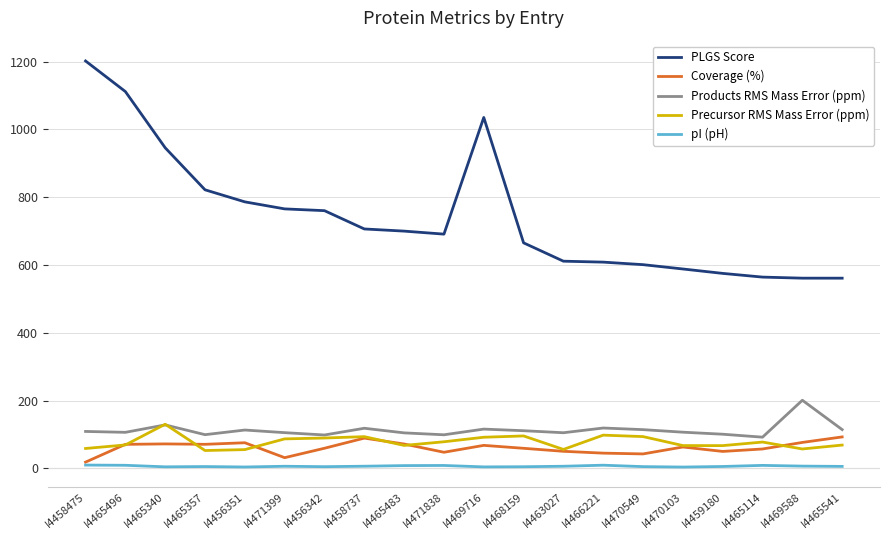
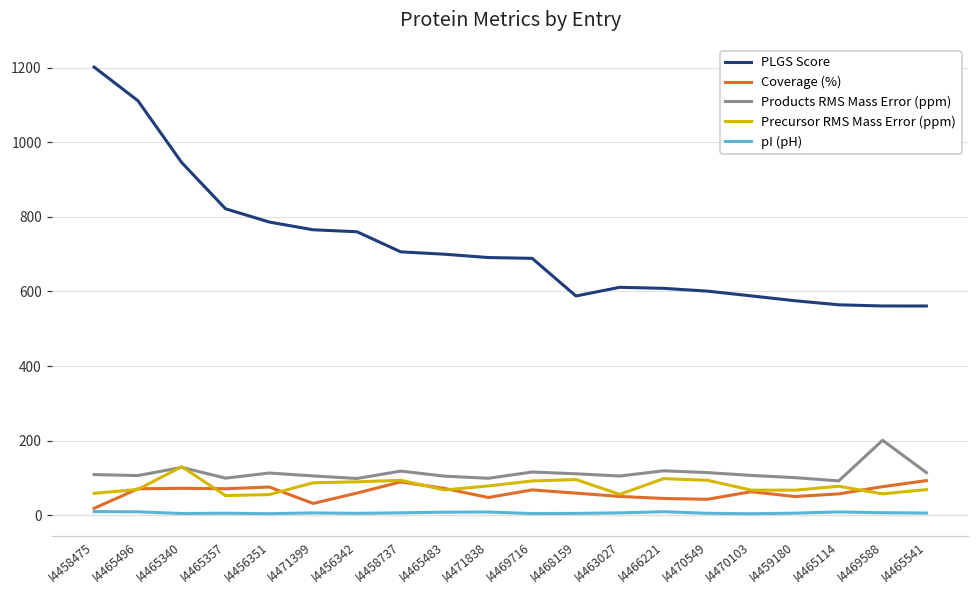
  {
    "PLGS Score": {
      "I4458475": 1200,
      "I4465496": 1110,
      "I4465340": 950,
      "I4465357": 820,
      "I4456351": 790,
      "I4471399": 770,
      "I4456342": 760,
      "I4458737": 710,
      "I4465483": 700,
      "I4471838": 690,
-     "I4469716": 1040,
-     "I4468159": 670,
+     "I4469716": 690,
+     "I4468159": 590,
      "I4463027": 610,
      "I4466221": 610,
      "I4470549": 600,
      "I4470103": 590,
      "I4459180": 580,
      "I4465114": 560,
      "I4469588": 560,
      "I4465541": 560
    },
    "Coverage (%)": {
      "I4458475": 20,
      "I4465340": 70,
      "I4465357": 70,
      "I4456351": 80,
      "I4471399": 30,
      "I4456342": 60,
      "I4471838": 50,
      "I4469716": 70,
      "I4468159": 60,
      "I4466221": 40,
      "I4470549": 40,
      "I4459180": 50,
      "I4465114": 60,
      "I4469588": 80,
      "I4465541": 90
    },
    "Products RMS Mass Error (ppm)": {
      "I4458475": 110,
      "I4465496": 110,
      "I4465357": 100,
      "I4456351": 110,
      "I4471399": 110,
      "I4456342": 100,
      "I4458737": 120,
      "I4465483": 100,
      "I4471838": 100,
      "I4469716": 120,
      "I4468159": 110,
      "I4463027": 110,
      "I4466221": 120,
      "I4470549": 110,
      "I4470103": 110,
      "I4459180": 100,
      "I4465114": 90,
      "I4469588": 200,
      "I4465541": 110
    },
    "Precursor RMS Mass Error (ppm)": {
      "I4458475": 60,
      "I4465357": 50,
      "I4456351": 60,
      "I4471399": 90,
      "I4456342": 90,
      "I4471838": 80,
      "I4469716": 90,
      "I4468159": 100,
      "I4466221": 100,
      "I4470549": 90,
      "I4459180": 70,
      "I4465114": 80,
      "I4469588": 60,
      "I4465541": 70
    },
    "pI (pH)": {
      "I4458475": 10,
      "I4465496": 10,
      "I4465340": 0,
      "I4465357": 10,
      "I4456351": 0,
      "I4471399": 10,
      "I4456342": 0,
      "I4458737": 10,
      "I4465483": 10,
      "I4471838": 10,
      "I4469716": 0,
      "I4468159": 0,
      "I4463027": 10,
      "I4466221": 10,
      "I4470549": 10,
      "I4470103": 0,
      "I4459180": 10,
      "I4465114": 10,
      "I4469588": 10,
      "I4465541": 10
    }
  }
